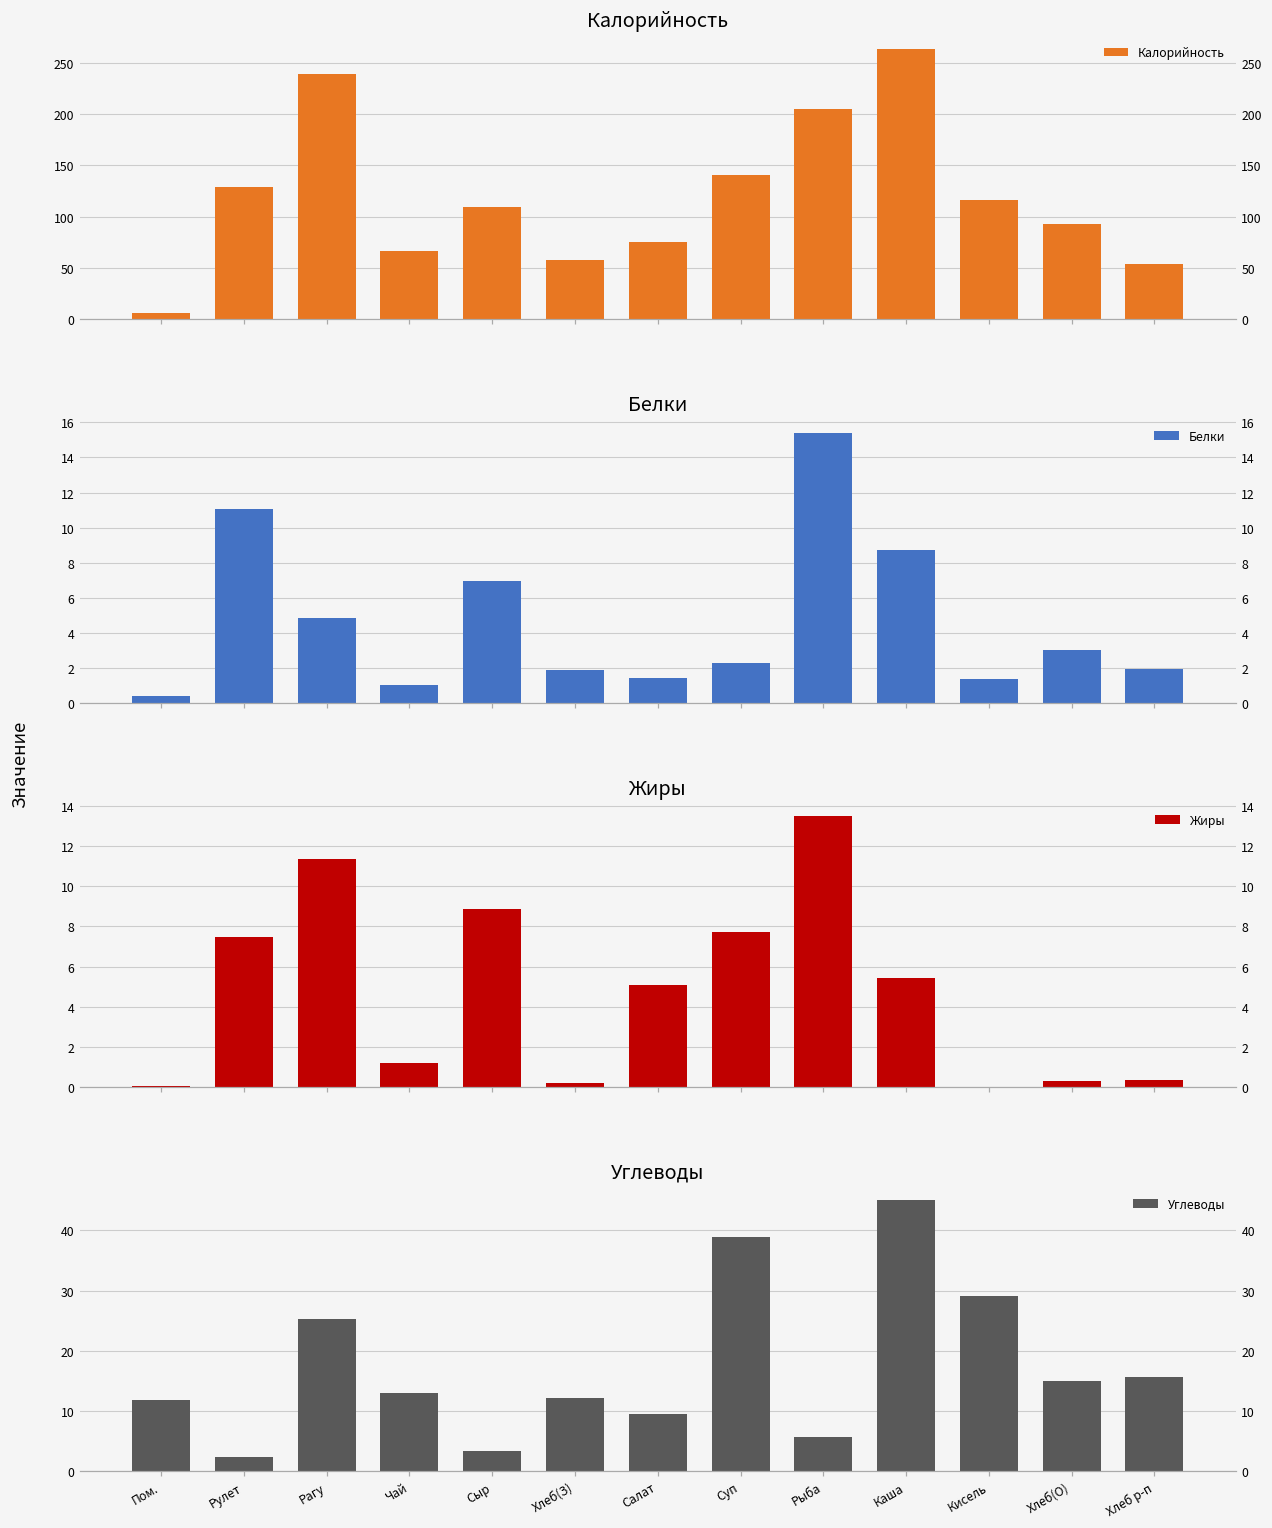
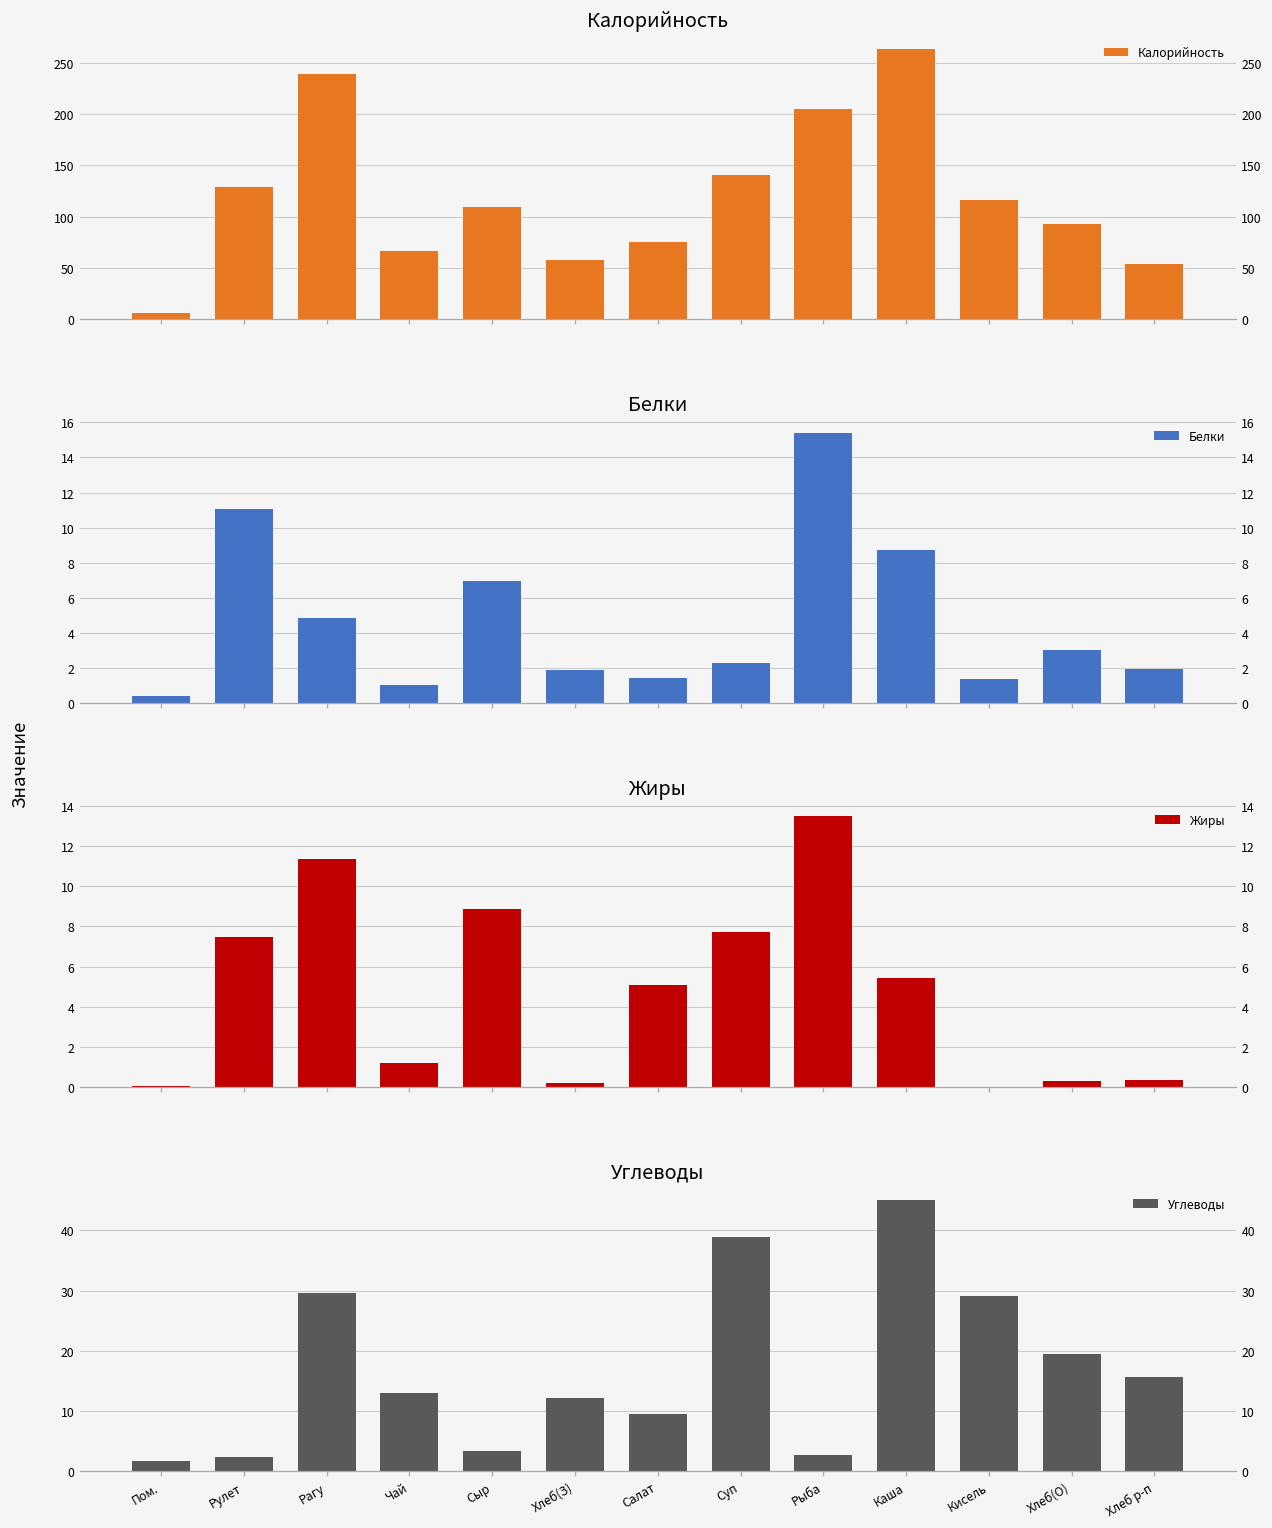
  {
    "Углеводы": {
-     "Пом.": 12,
+     "Пом.": 2,
      "Рулет": 2,
-     "Рагу": 25,
+     "Рагу": 30,
      "Чай": 13,
      "Сыр": 3,
      "Хлеб(З)": 12,
      "Салат": 10,
      "Суп": 39,
-     "Рыба": 6,
+     "Рыба": 3,
      "Каша": 45,
      "Кисель": 29,
-     "Хлеб(О)": 15,
+     "Хлеб(О)": 19,
      "Хлеб р-п": 16
    }
  }
